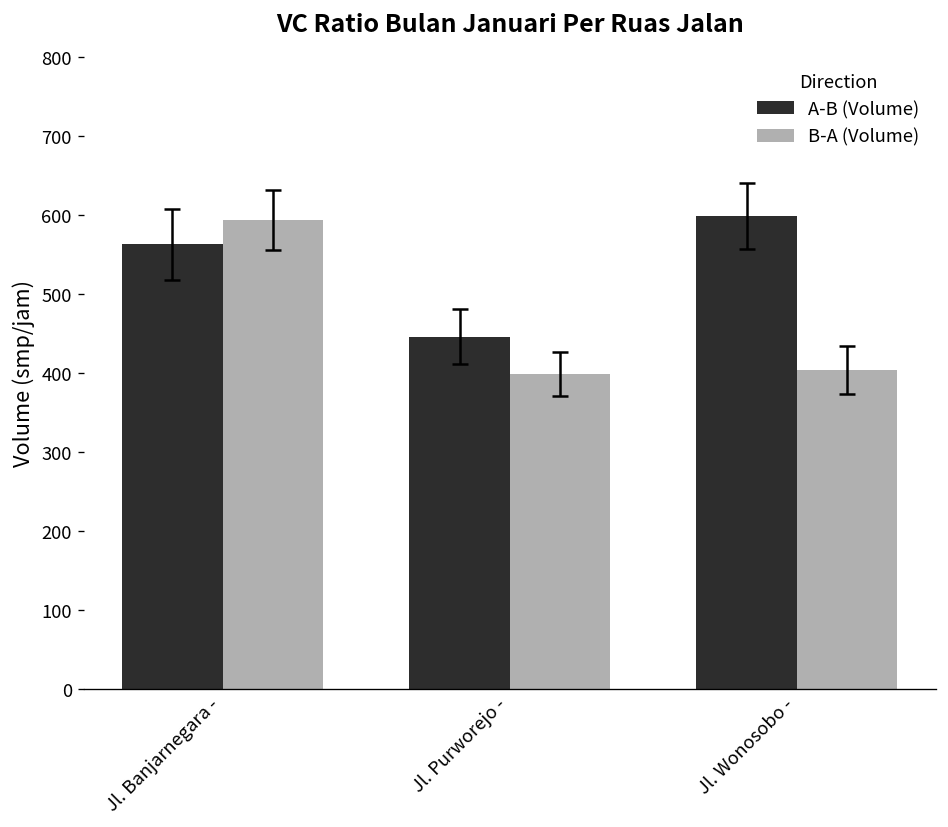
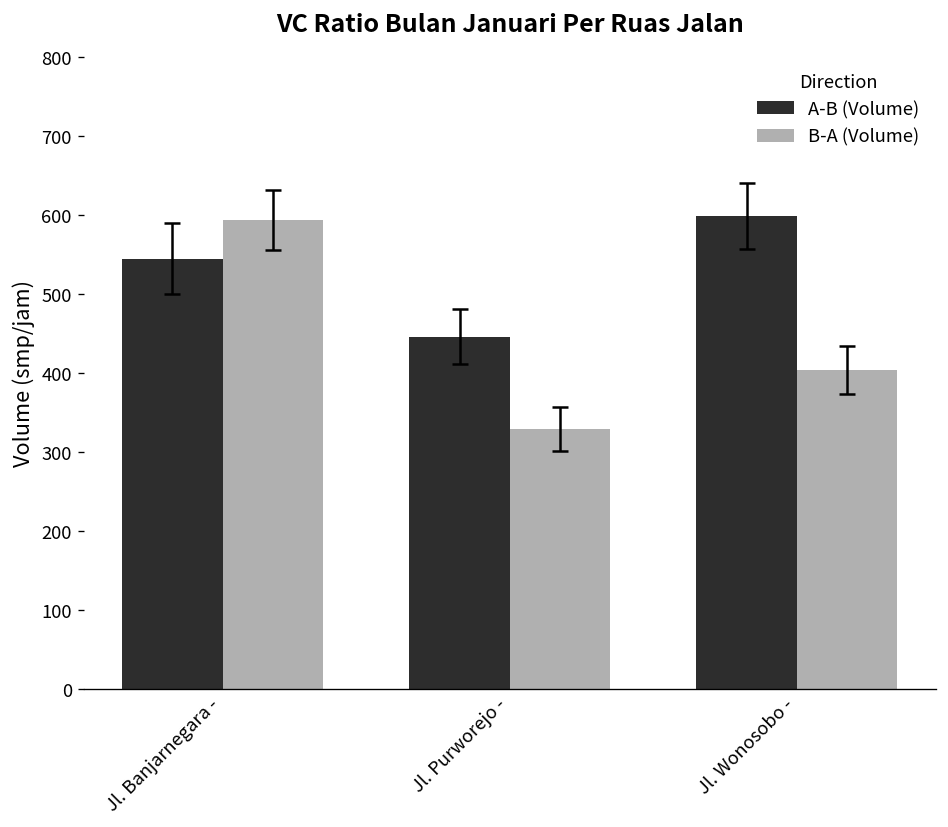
  {
    "A-B (Volume)": {
-     "Jl. Banjarnegara -": 560,
+     "Jl. Banjarnegara -": 550,
      "Jl. Purworejo -": 450,
      "Jl. Wonosobo -": 600
    },
    "B-A (Volume)": {
      "Jl. Banjarnegara -": 590,
-     "Jl. Purworejo -": 400,
+     "Jl. Purworejo -": 330,
      "Jl. Wonosobo -": 400
    }
  }
